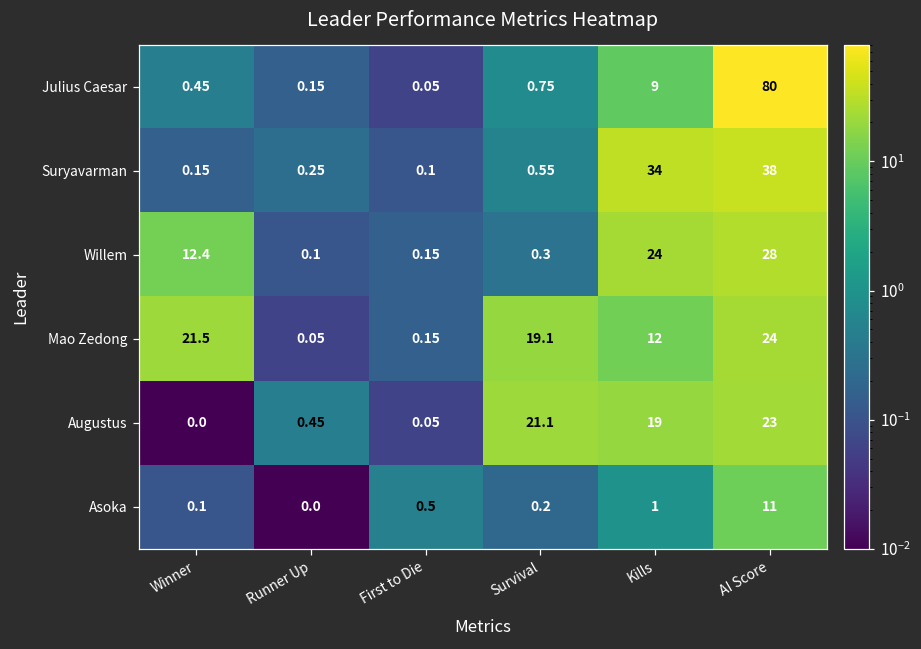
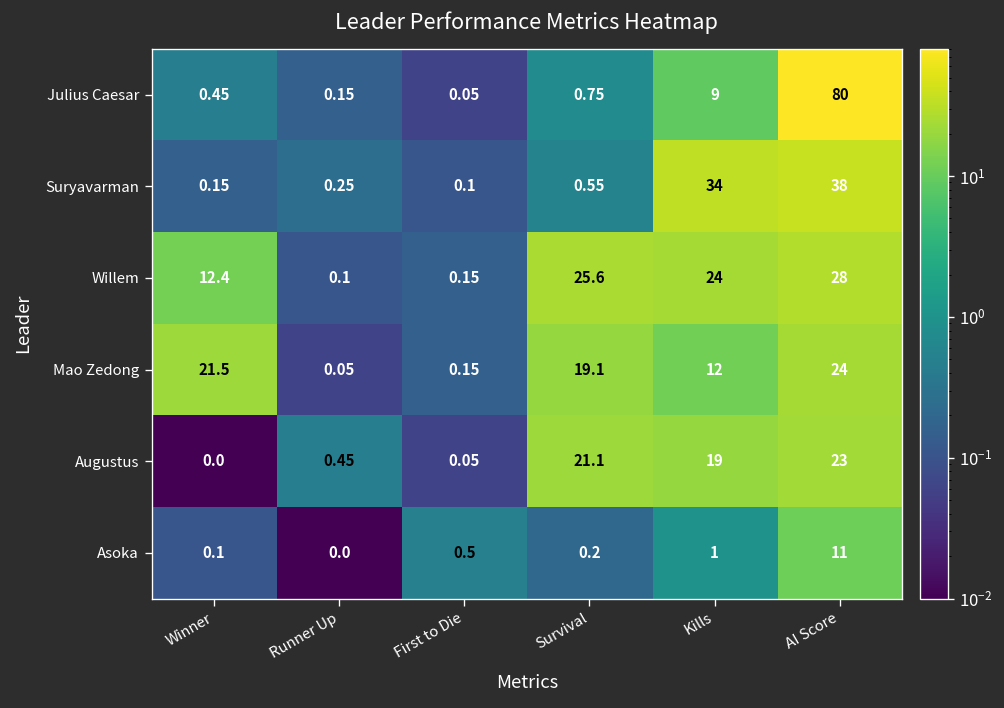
  {
    "Julius Caesar": {
      "Winner": 0.45,
      "Runner Up": 0.15,
      "First to Die": 0.05,
      "Survival": 0.75,
      "Kills": 9,
      "AI Score": 80
    },
    "Suryavarman": {
      "Winner": 0.15,
      "Runner Up": 0.25,
      "First to Die": 0.1,
      "Survival": 0.55,
      "Kills": 34,
      "AI Score": 38
    },
    "Willem": {
      "Winner": 12.4,
      "Runner Up": 0.1,
      "First to Die": 0.15,
-     "Survival": 0.3,
+     "Survival": 25.6,
      "Kills": 24,
      "AI Score": 28
    },
    "Mao Zedong": {
      "Winner": 21.5,
      "Runner Up": 0.05,
      "First to Die": 0.15,
      "Survival": 19.1,
      "Kills": 12,
      "AI Score": 24
    },
    "Augustus": {
      "Winner": 0.0,
      "Runner Up": 0.45,
      "First to Die": 0.05,
      "Survival": 21.1,
      "Kills": 19,
      "AI Score": 23
    },
    "Asoka": {
      "Winner": 0.1,
      "Runner Up": 0.0,
      "First to Die": 0.5,
      "Survival": 0.2,
      "Kills": 1,
      "AI Score": 11
    }
  }
